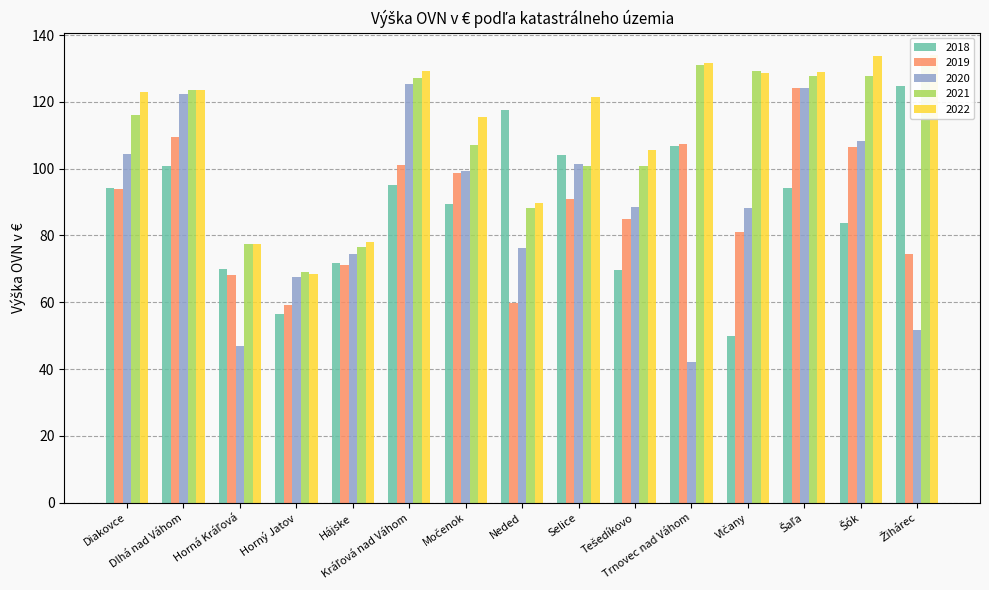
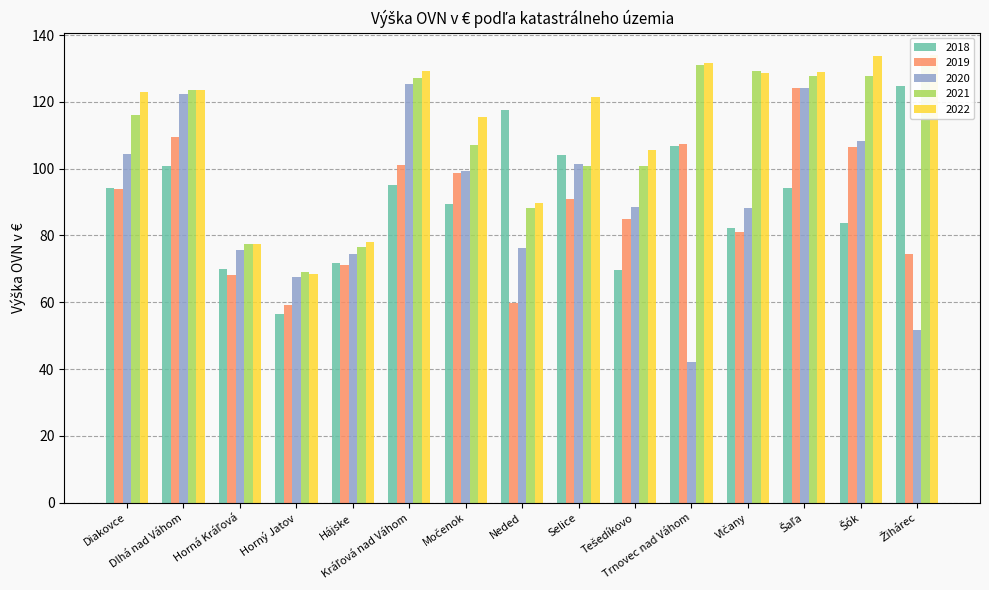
  {
    "2018": {
      "Diakovce": 94,
      "Dlhá nad Váhom": 101,
      "Horná Kráľová": 70,
      "Horný Jatov": 56,
      "Hájske": 72,
      "Kráľová nad Váhom": 95,
      "Močenok": 89,
      "Neded": 118,
      "Selice": 104,
      "Tešedíkovo": 70,
      "Trnovec nad Váhom": 107,
-     "Vlčany": 50,
+     "Vlčany": 82,
      "Šaľa": 94,
      "Šók": 84,
      "Žihárec": 125
    },
    "2019": {
      "Diakovce": 94,
      "Dlhá nad Váhom": 110,
      "Horná Kráľová": 68,
      "Horný Jatov": 59,
      "Hájske": 71,
      "Kráľová nad Váhom": 101,
      "Močenok": 99,
      "Neded": 60,
      "Selice": 91,
      "Tešedíkovo": 85,
      "Trnovec nad Váhom": 107,
      "Vlčany": 81,
      "Šaľa": 124,
      "Šók": 106,
      "Žihárec": 75
    },
    "2020": {
      "Diakovce": 104,
      "Dlhá nad Váhom": 122,
-     "Horná Kráľová": 47,
+     "Horná Kráľová": 76,
      "Horný Jatov": 67,
      "Hájske": 75,
      "Kráľová nad Váhom": 125,
      "Močenok": 99,
      "Neded": 76,
      "Selice": 101,
      "Tešedíkovo": 89,
      "Trnovec nad Váhom": 42,
      "Vlčany": 88,
      "Šaľa": 124,
      "Šók": 108,
      "Žihárec": 52
    },
    "2021": {
      "Diakovce": 116,
      "Dlhá nad Váhom": 124,
      "Horná Kráľová": 78,
      "Horný Jatov": 69,
      "Hájske": 77,
      "Kráľová nad Váhom": 127,
      "Močenok": 107,
      "Neded": 88,
      "Selice": 101,
      "Tešedíkovo": 101,
      "Trnovec nad Váhom": 131,
      "Vlčany": 129,
      "Šaľa": 128,
      "Šók": 128
    },
    "2022": {
      "Diakovce": 123,
      "Dlhá nad Váhom": 124,
      "Horná Kráľová": 78,
      "Horný Jatov": 69,
      "Hájske": 78,
      "Kráľová nad Váhom": 129,
      "Močenok": 115,
      "Neded": 90,
      "Selice": 121,
      "Tešedíkovo": 106,
      "Trnovec nad Váhom": 132,
      "Vlčany": 129,
      "Šaľa": 129,
      "Šók": 134
    }
  }
